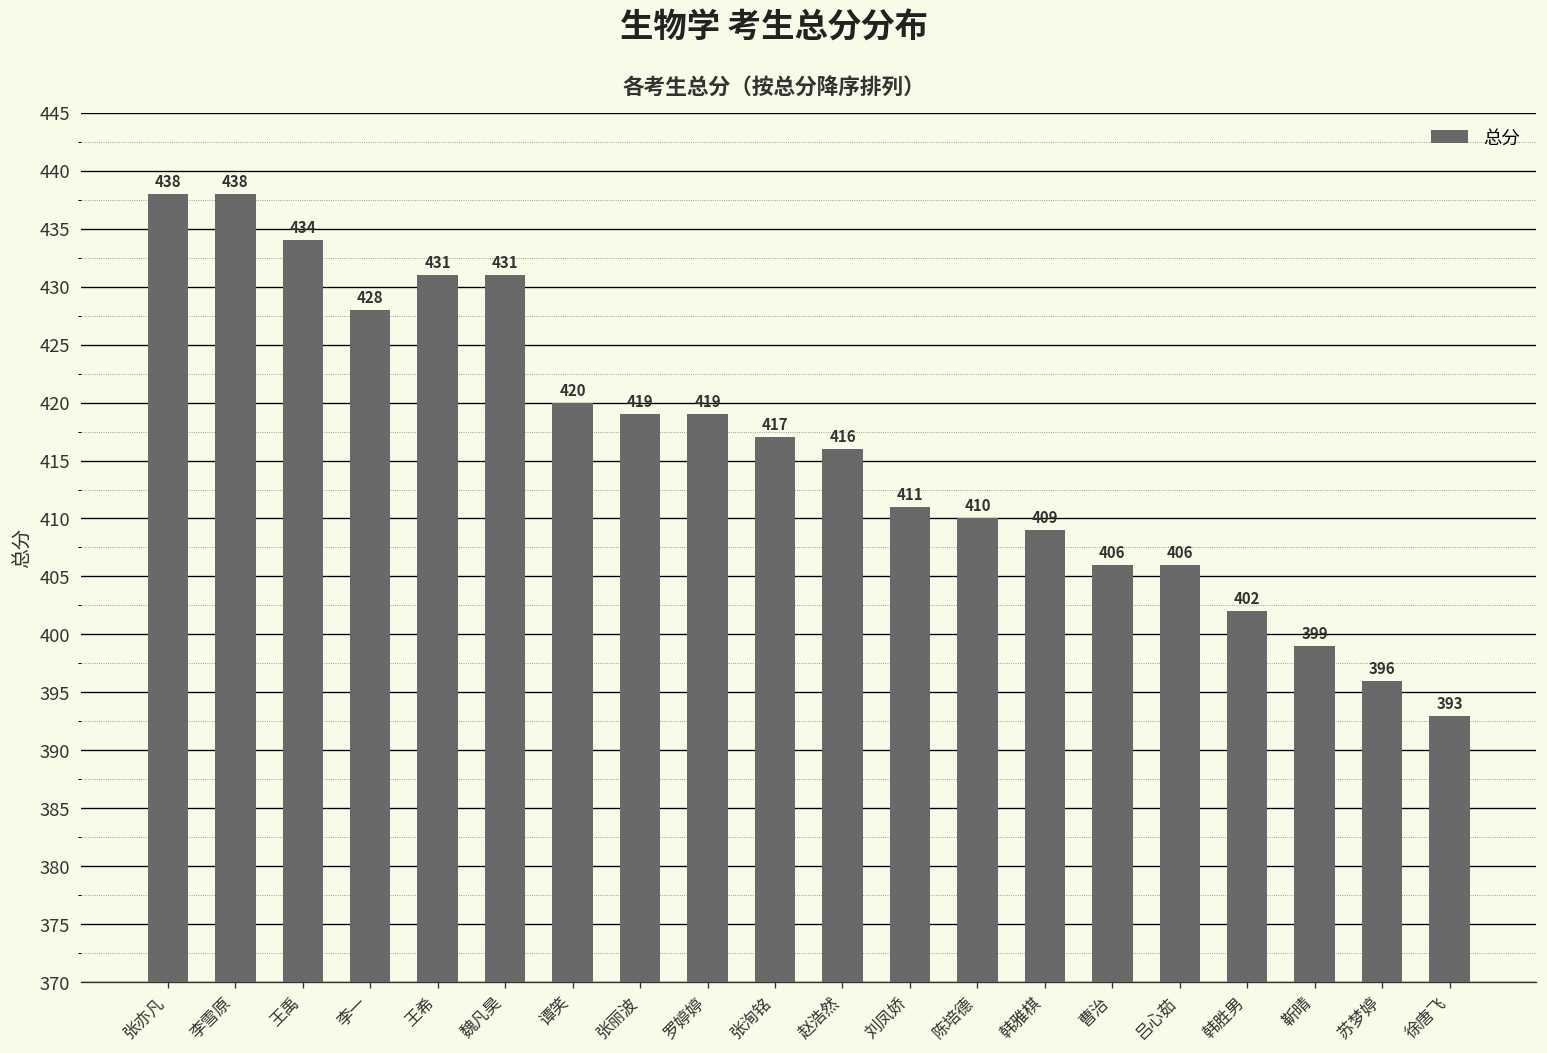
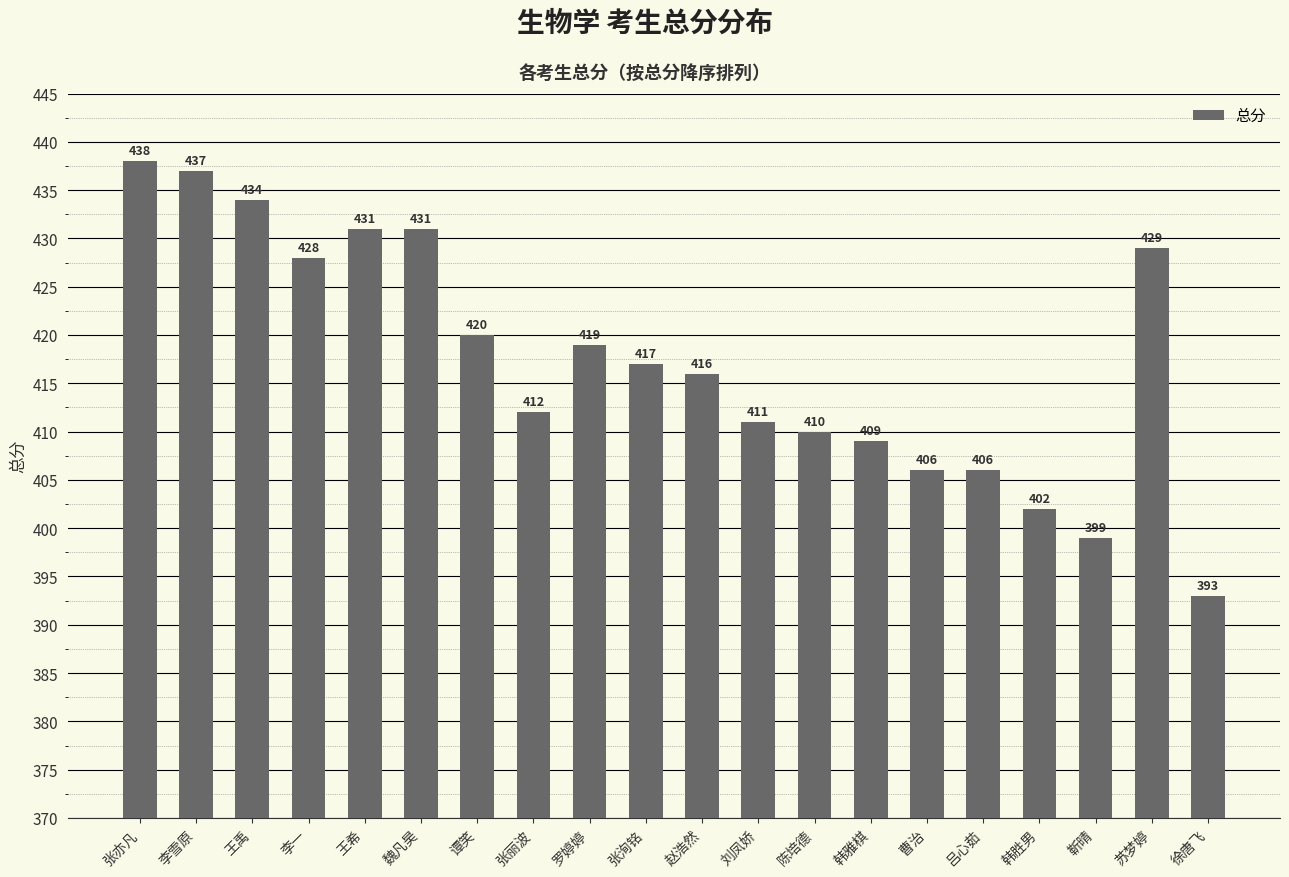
  {
    "张亦凡": 438,
-   "李雪原": 438,
+   "李雪原": 437,
    "王禹": 434,
    "李一": 428,
    "王希": 431,
    "魏凡昊": 431,
    "谭笑": 420,
-   "张丽波": 419,
+   "张丽波": 412,
    "罗婷婷": 419,
    "张洵铭": 417,
    "赵浩然": 416,
    "刘凤娇": 411,
    "陈培德": 410,
    "韩雅棋": 409,
    "曹治": 406,
    "吕心茹": 406,
    "韩胜男": 402,
    "靳晴": 399,
-   "苏梦婷": 396,
+   "苏梦婷": 429,
    "徐唐飞": 393
  }
